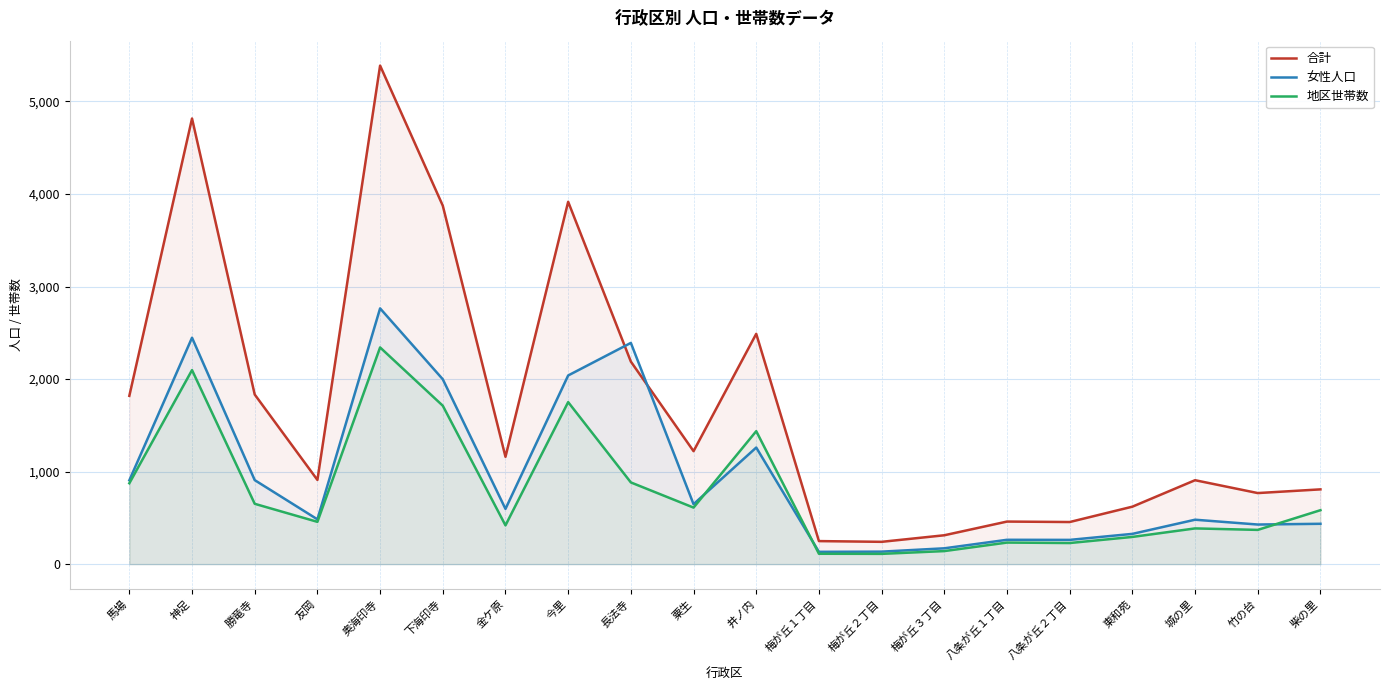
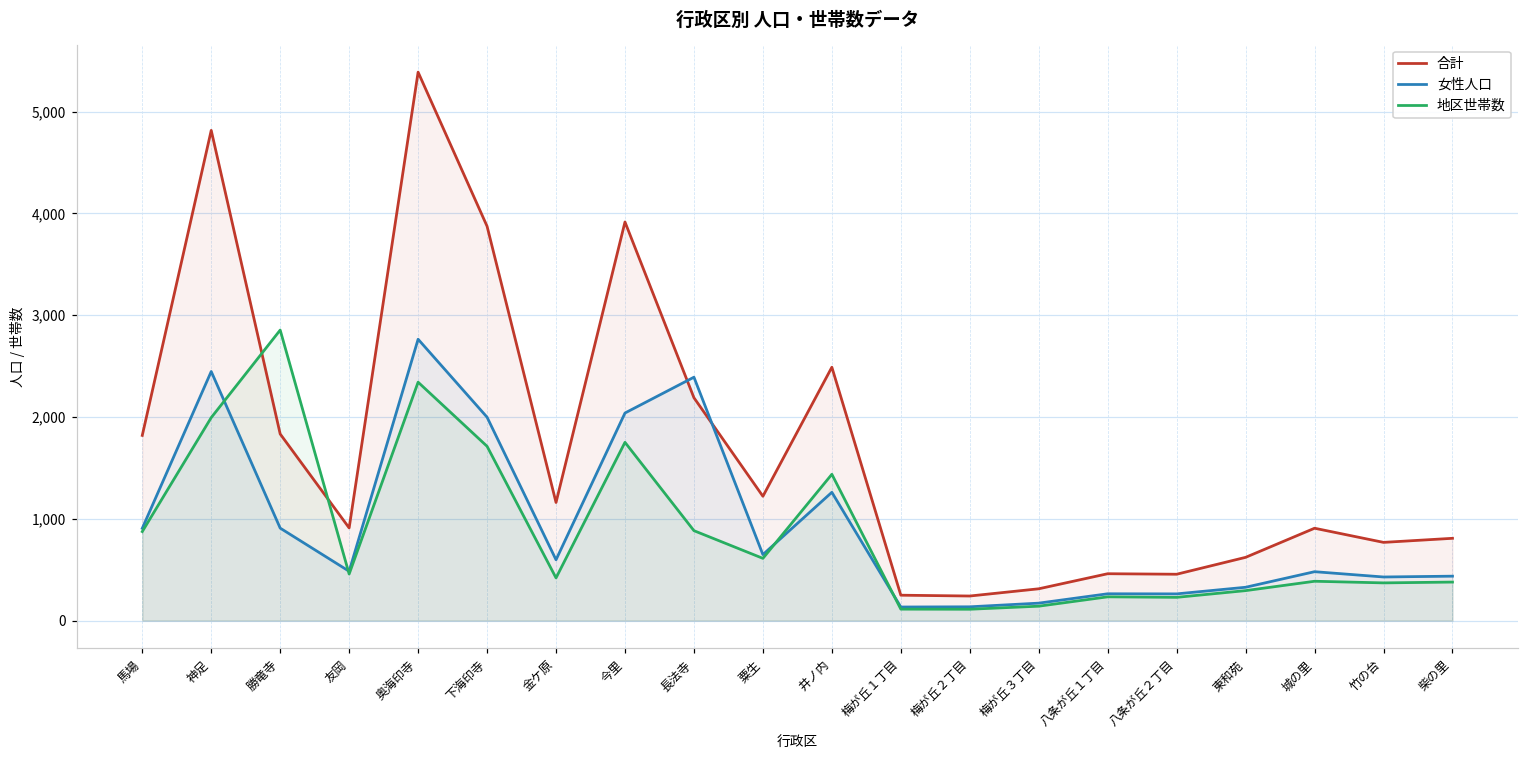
  {
    "合計": {
      "馬場": "1,800",
      "神足": "4,800",
      "勝竜寺": "1,800",
      "友岡": "900",
      "奥海印寺": "5,400",
      "下海印寺": "3,900",
      "金ケ原": "1,200",
      "今里": "3,900",
      "長法寺": "2,200",
      "粟生": "1,200",
      "井ノ内": "2,500",
      "梅が丘１丁目": "200",
      "梅が丘２丁目": "200",
      "梅が丘３丁目": "300",
      "八条が丘１丁目": "500",
      "八条が丘２丁目": "500",
      "東和苑": "600",
      "城の里": "900",
      "竹の台": "800",
      "柴の里": "800"
    },
    "女性人口": {
      "馬場": "900",
      "神足": "2,400",
      "勝竜寺": "900",
      "奥海印寺": "2,800",
      "下海印寺": "2,000",
      "金ケ原": "600",
      "今里": "2,000",
      "長法寺": "2,400",
      "粟生": "600",
      "井ノ内": "1,300",
      "梅が丘３丁目": "200",
      "八条が丘１丁目": "300",
      "八条が丘２丁目": "300",
      "東和苑": "300",
      "城の里": "500",
      "竹の台": "400",
      "柴の里": "400"
    },
    "地区世帯数": {
      "馬場": "900",
-     "神足": "2,100",
-     "勝竜寺": "700",
+     "神足": "2,000",
+     "勝竜寺": "2,900",
      "奥海印寺": "2,300",
      "下海印寺": "1,700",
      "金ケ原": "400",
      "今里": "1,800",
      "長法寺": "900",
      "粟生": "600",
      "井ノ内": "1,400",
      "梅が丘３丁目": "100",
      "八条が丘１丁目": "200",
      "八条が丘２丁目": "200",
      "東和苑": "300",
      "城の里": "400",
      "竹の台": "400",
-     "柴の里": "600"
+     "柴の里": "400"
    }
  }
